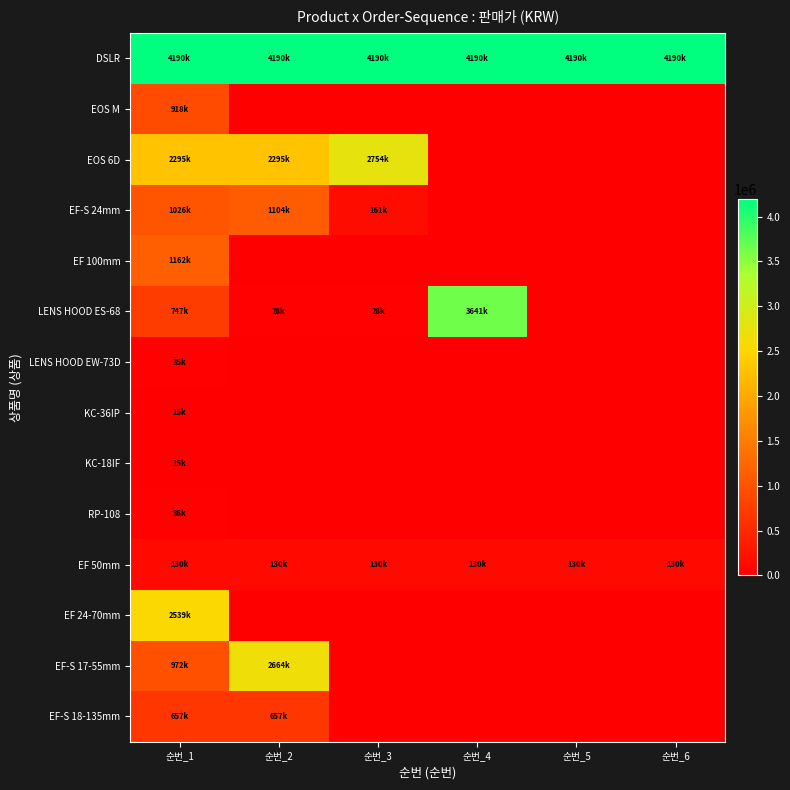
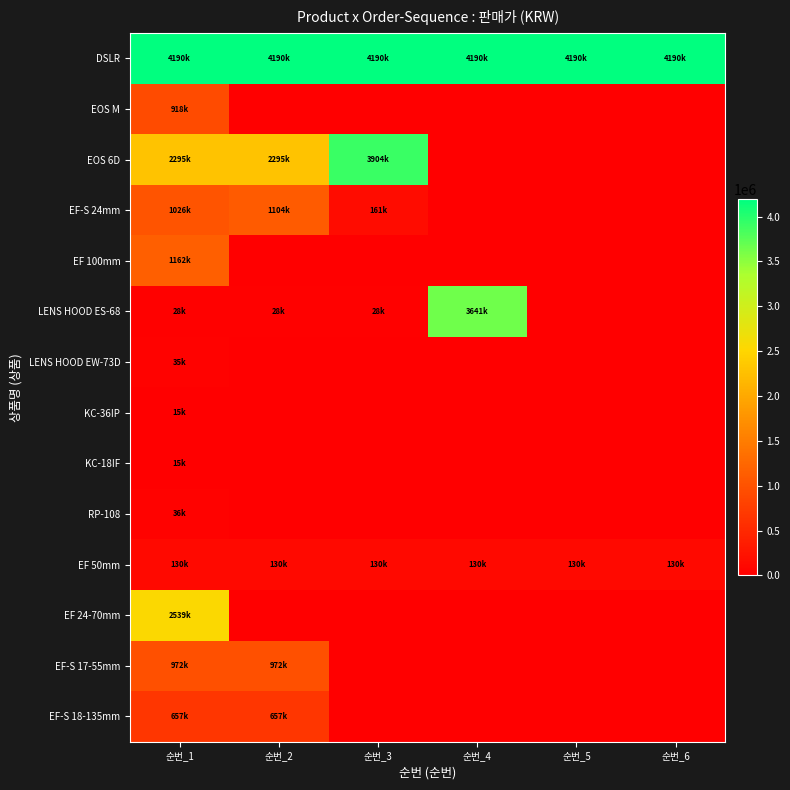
  {
    "DSLR": {
      "순번_1": "4190k",
      "순번_2": "4190k",
      "순번_3": "4190k",
      "순번_4": "4190k",
      "순번_5": "4190k",
      "순번_6": "4190k"
    },
    "EOS M": {
      "순번_1": "918k"
    },
    "EOS 6D": {
      "순번_1": "2295k",
      "순번_2": "2295k",
-     "순번_3": "2754k"
+     "순번_3": "3904k"
    },
    "EF-S 24mm": {
      "순번_1": "1026k",
      "순번_2": "1104k",
      "순번_3": "161k"
    },
    "EF 100mm": {
      "순번_1": "1162k"
    },
    "LENS HOOD ES-68": {
-     "순번_1": "747k",
+     "순번_1": "28k",
      "순번_2": "28k",
      "순번_3": "28k",
      "순번_4": "3641k"
    },
    "LENS HOOD EW-73D": {
      "순번_1": "35k"
    },
    "KC-36IP": {
      "순번_1": "15k"
    },
    "KC-18IF": {
      "순번_1": "15k"
    },
    "RP-108": {
      "순번_1": "36k"
    },
    "EF 50mm": {
      "순번_1": "130k",
      "순번_2": "130k",
      "순번_3": "130k",
      "순번_4": "130k",
      "순번_5": "130k",
      "순번_6": "130k"
    },
    "EF 24-70mm": {
      "순번_1": "2539k"
    },
    "EF-S 17-55mm": {
      "순번_1": "972k",
-     "순번_2": "2664k"
+     "순번_2": "972k"
    },
    "EF-S 18-135mm": {
      "순번_1": "657k",
      "순번_2": "657k"
    }
  }
